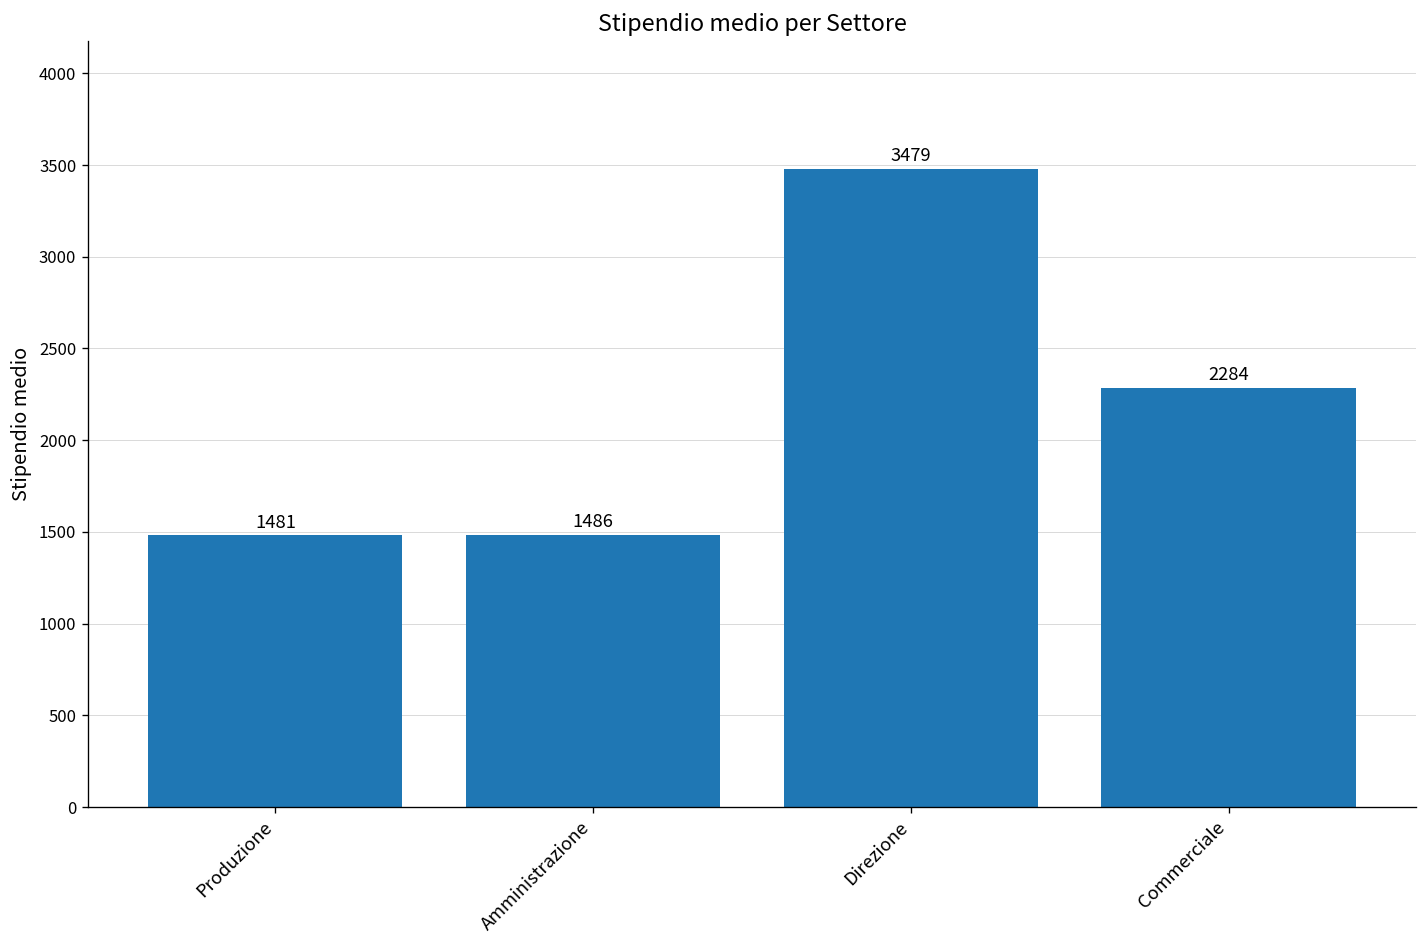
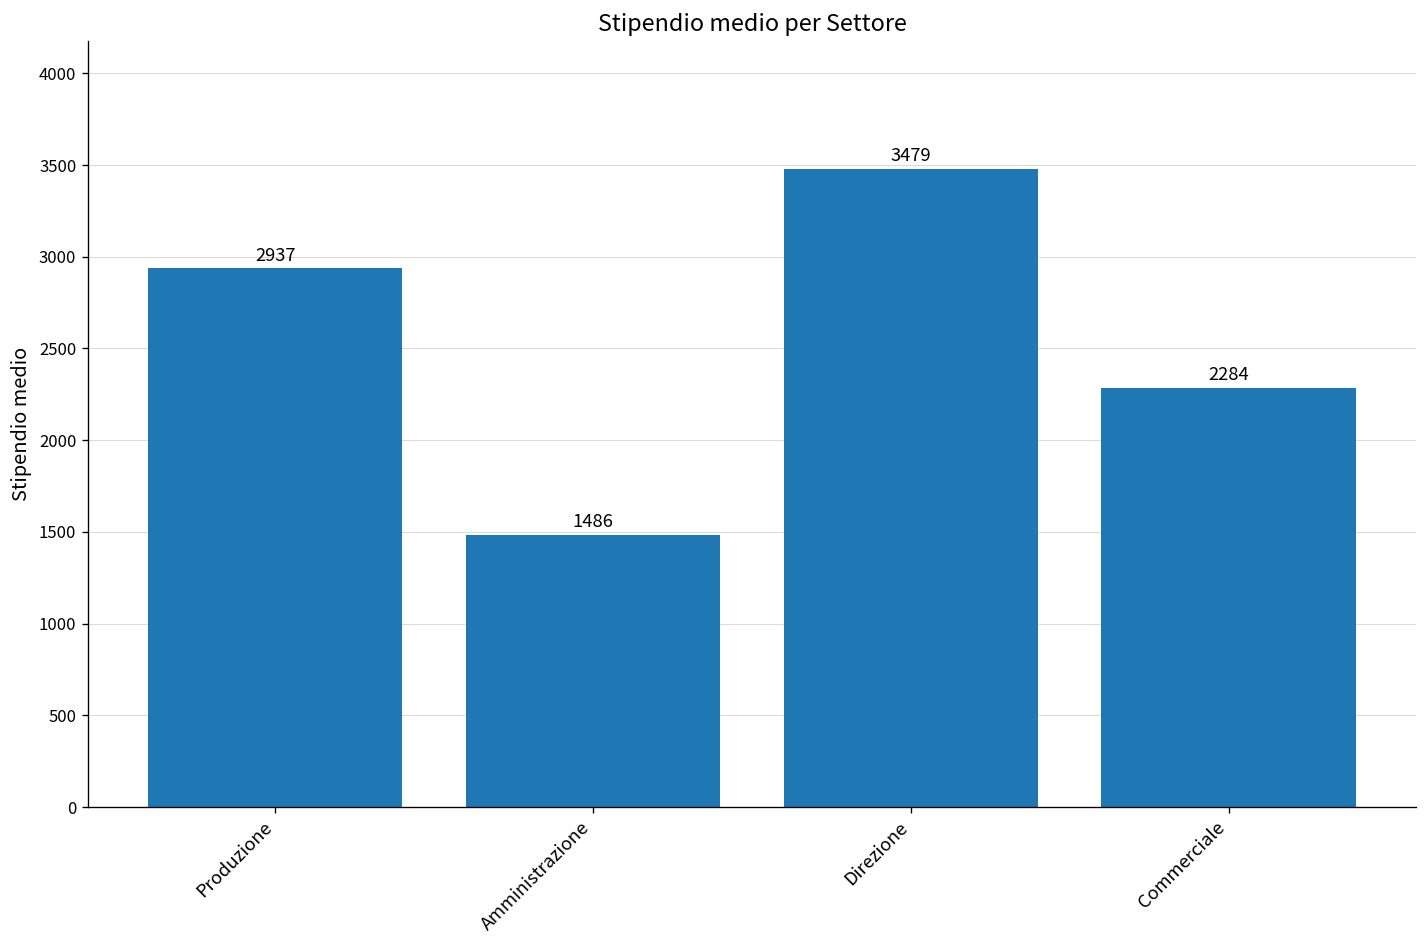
  {
-   "Produzione": 1481,
+   "Produzione": 2937,
    "Amministrazione": 1486,
    "Direzione": 3479,
    "Commerciale": 2284
  }
